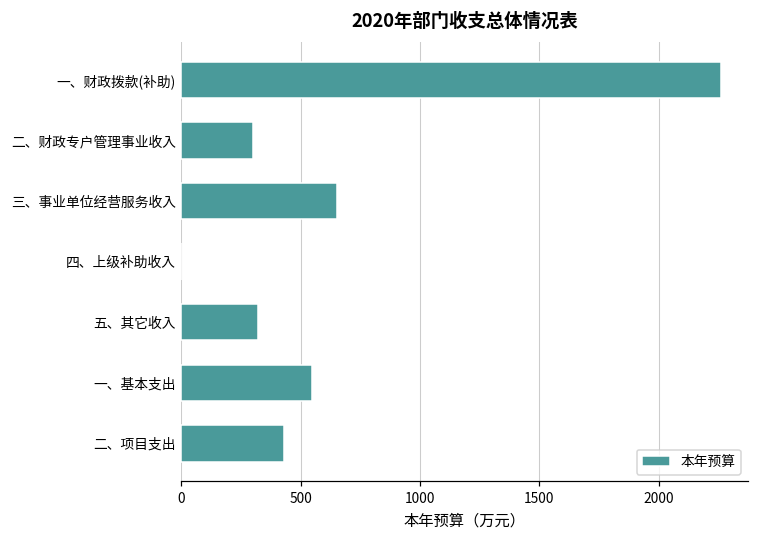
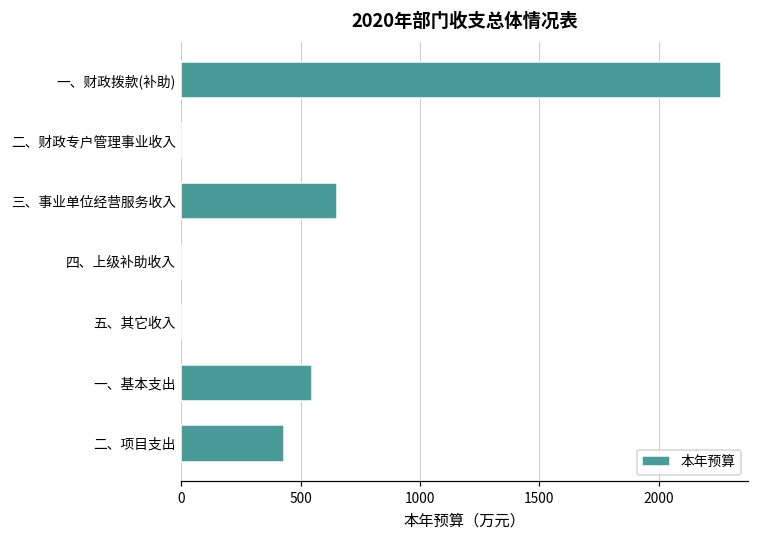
  {
    "一、财政拨款(补助)": 2260,
-   "二、财政专户管理事业收入": 300,
+   "二、财政专户管理事业收入": 0,
    "三、事业单位经营服务收入": 650,
    "四、上级补助收入": 0,
-   "五、其它收入": 320,
+   "五、其它收入": 0,
    "一、基本支出": 550,
    "二、项目支出": 430
  }
